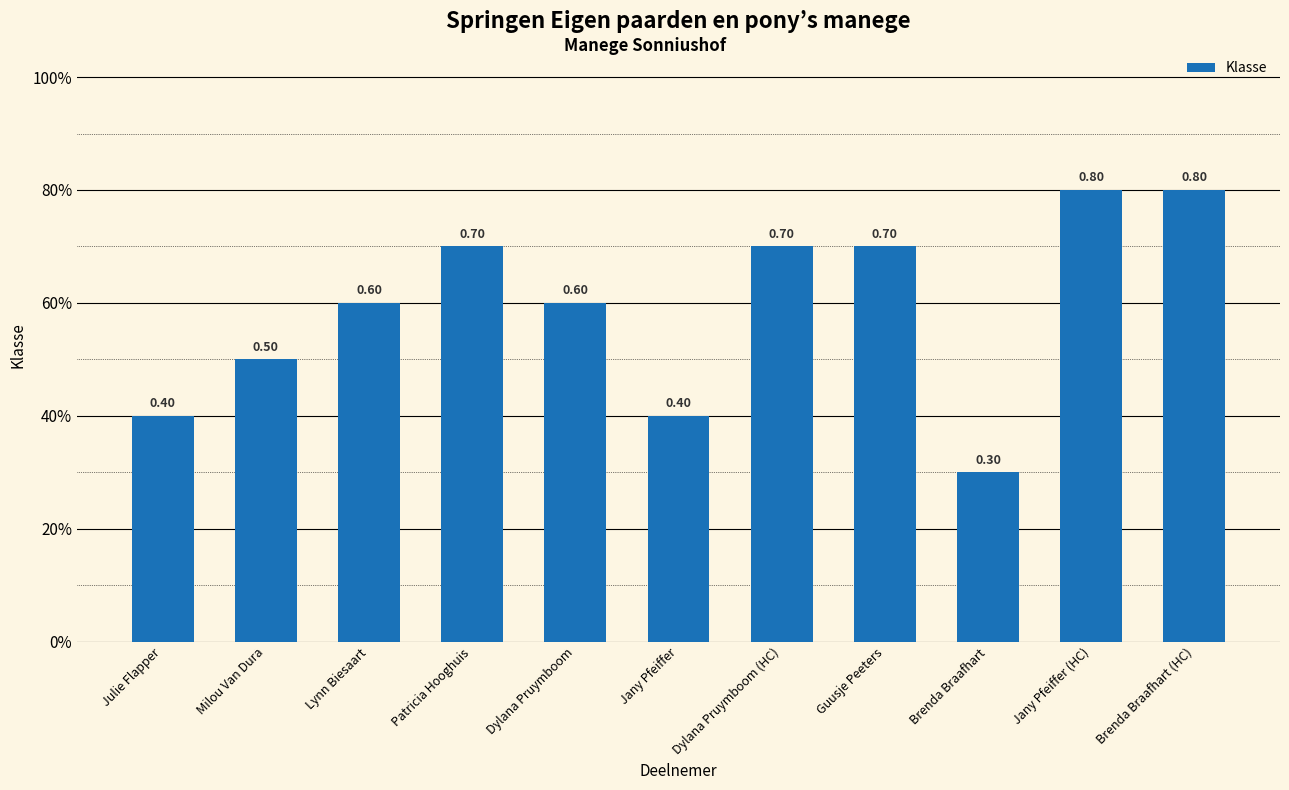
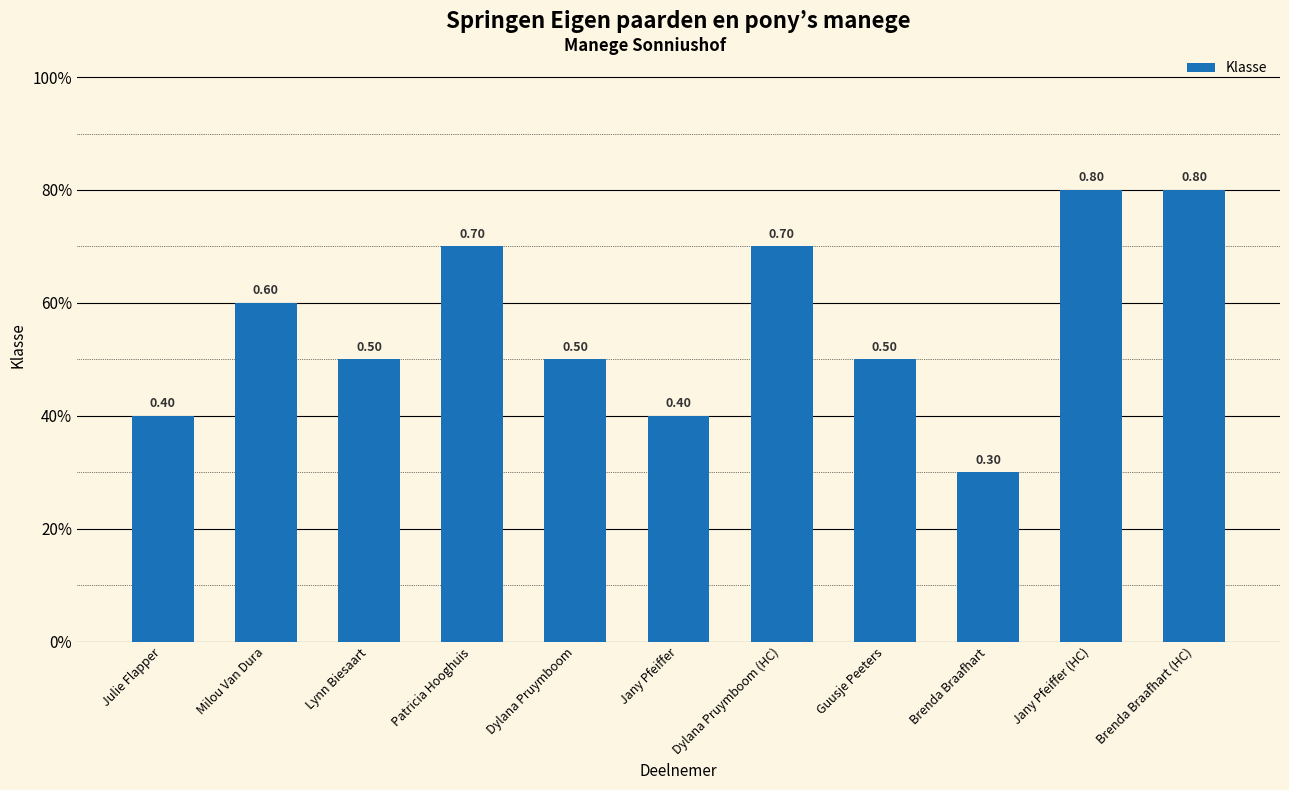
  {
    "Julie Flapper": 0.40,
-   "Milou Van Dura": 0.50,
-   "Lynn Biesaart": 0.60,
+   "Milou Van Dura": 0.60,
+   "Lynn Biesaart": 0.50,
    "Patricia Hooghuis": 0.70,
-   "Dylana Pruymboom": 0.60,
+   "Dylana Pruymboom": 0.50,
    "Jany Pfeiffer": 0.40,
    "Dylana Pruymboom (HC)": 0.70,
-   "Guusje Peeters": 0.70,
+   "Guusje Peeters": 0.50,
    "Brenda Braafhart": 0.30,
    "Jany Pfeiffer (HC)": 0.80,
    "Brenda Braafhart (HC)": 0.80
  }
